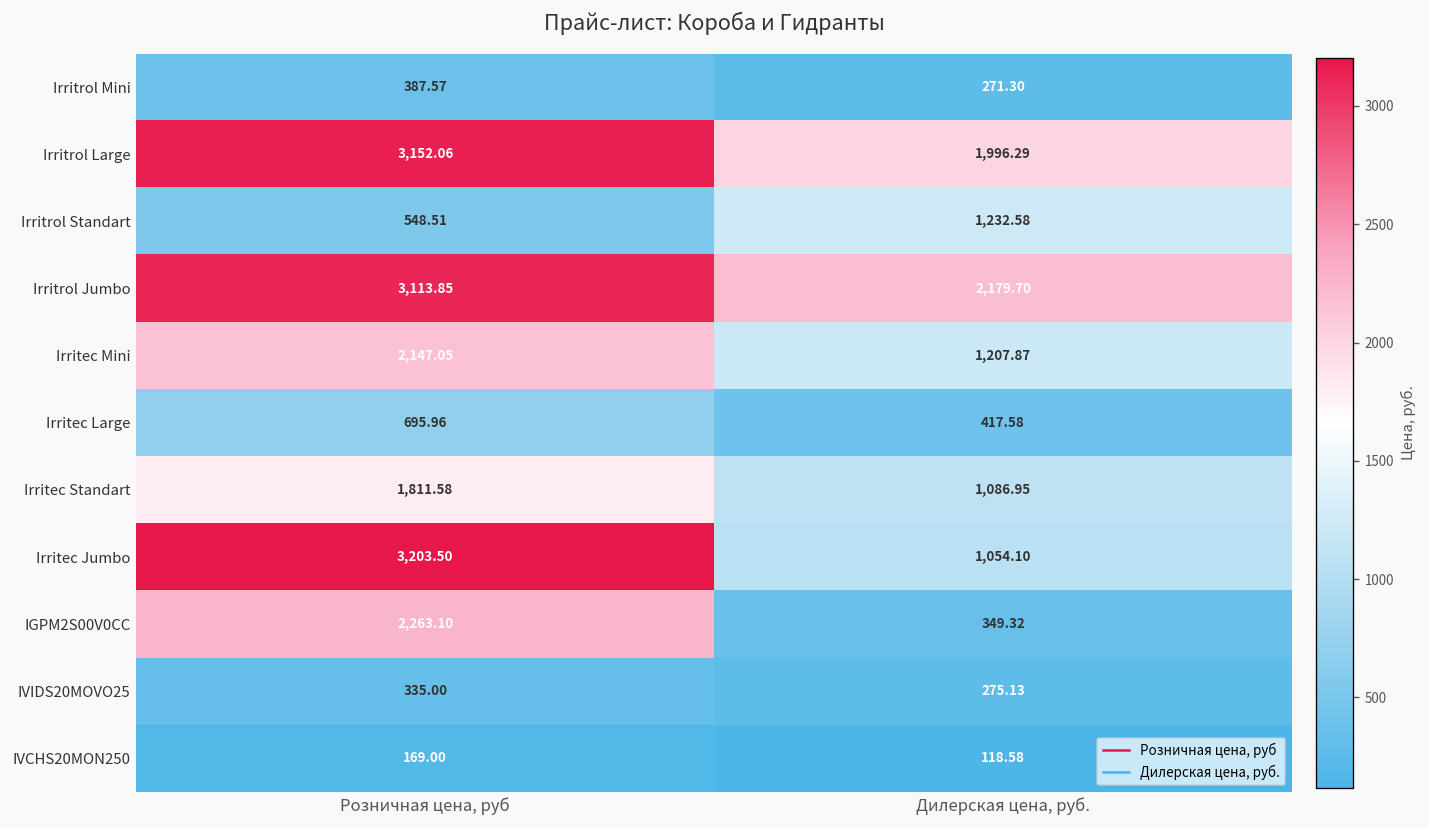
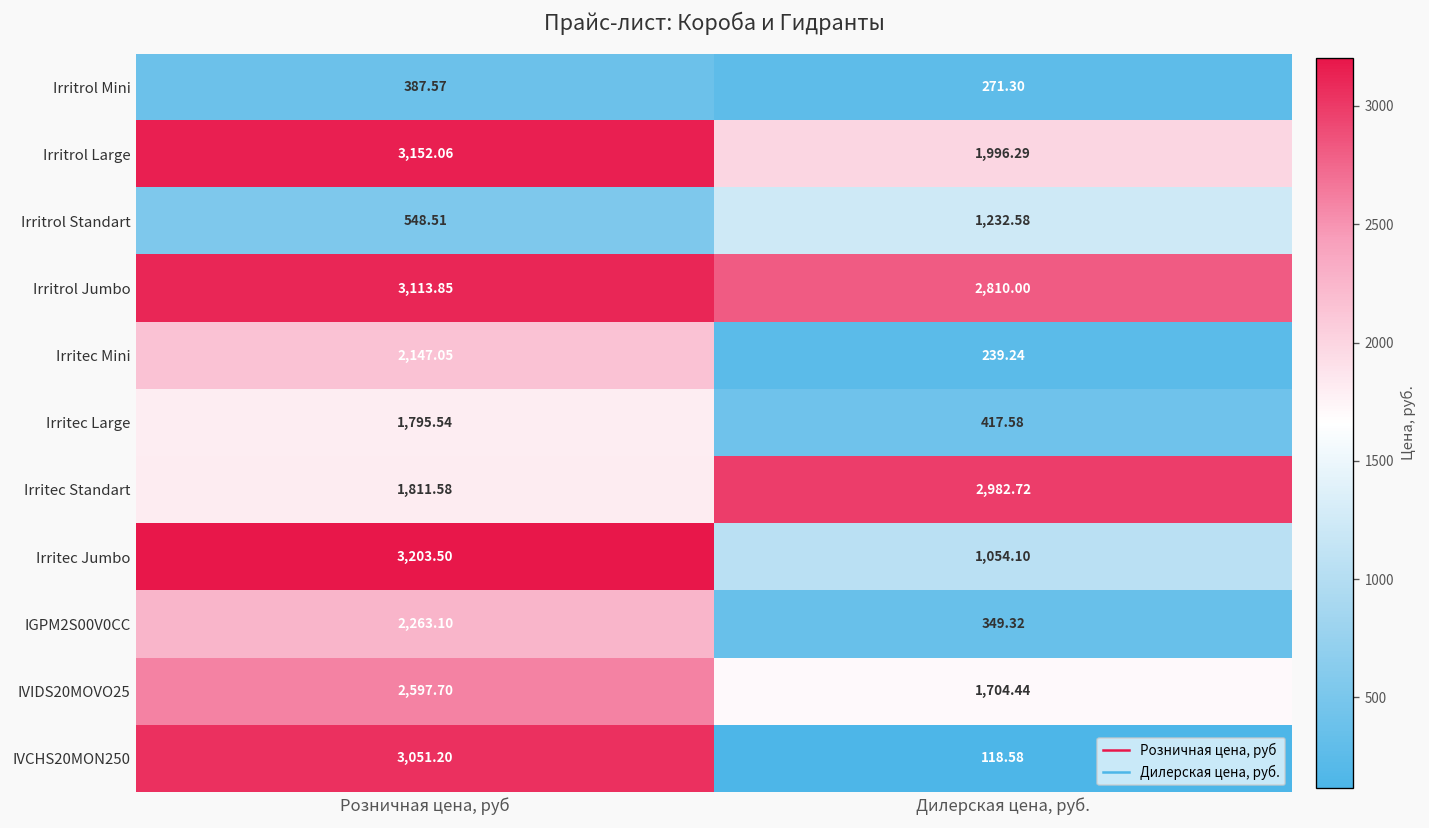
  {
    "Irritrol Mini": {
      "Розничная цена, руб": "387.57",
      "Дилерская цена, руб.": "271.30"
    },
    "Irritrol Large": {
      "Розничная цена, руб": "3,152.06",
      "Дилерская цена, руб.": "1,996.29"
    },
    "Irritrol Standart": {
      "Розничная цена, руб": "548.51",
      "Дилерская цена, руб.": "1,232.58"
    },
    "Irritrol Jumbo": {
      "Розничная цена, руб": "3,113.85",
-     "Дилерская цена, руб.": "2,179.70"
+     "Дилерская цена, руб.": "2,810.00"
    },
    "Irritec Mini": {
      "Розничная цена, руб": "2,147.05",
-     "Дилерская цена, руб.": "1,207.87"
+     "Дилерская цена, руб.": "239.24"
    },
    "Irritec Large": {
-     "Розничная цена, руб": "695.96",
+     "Розничная цена, руб": "1,795.54",
      "Дилерская цена, руб.": "417.58"
    },
    "Irritec Standart": {
      "Розничная цена, руб": "1,811.58",
-     "Дилерская цена, руб.": "1,086.95"
+     "Дилерская цена, руб.": "2,982.72"
    },
    "Irritec Jumbo": {
      "Розничная цена, руб": "3,203.50",
      "Дилерская цена, руб.": "1,054.10"
    },
    "IGPM2S00V0CC": {
      "Розничная цена, руб": "2,263.10",
      "Дилерская цена, руб.": "349.32"
    },
    "IVIDS20MOVO25": {
-     "Розничная цена, руб": "335.00",
-     "Дилерская цена, руб.": "275.13"
+     "Розничная цена, руб": "2,597.70",
+     "Дилерская цена, руб.": "1,704.44"
    },
    "IVCHS20MON250": {
-     "Розничная цена, руб": "169.00",
+     "Розничная цена, руб": "3,051.20",
      "Дилерская цена, руб.": "118.58"
    }
  }
